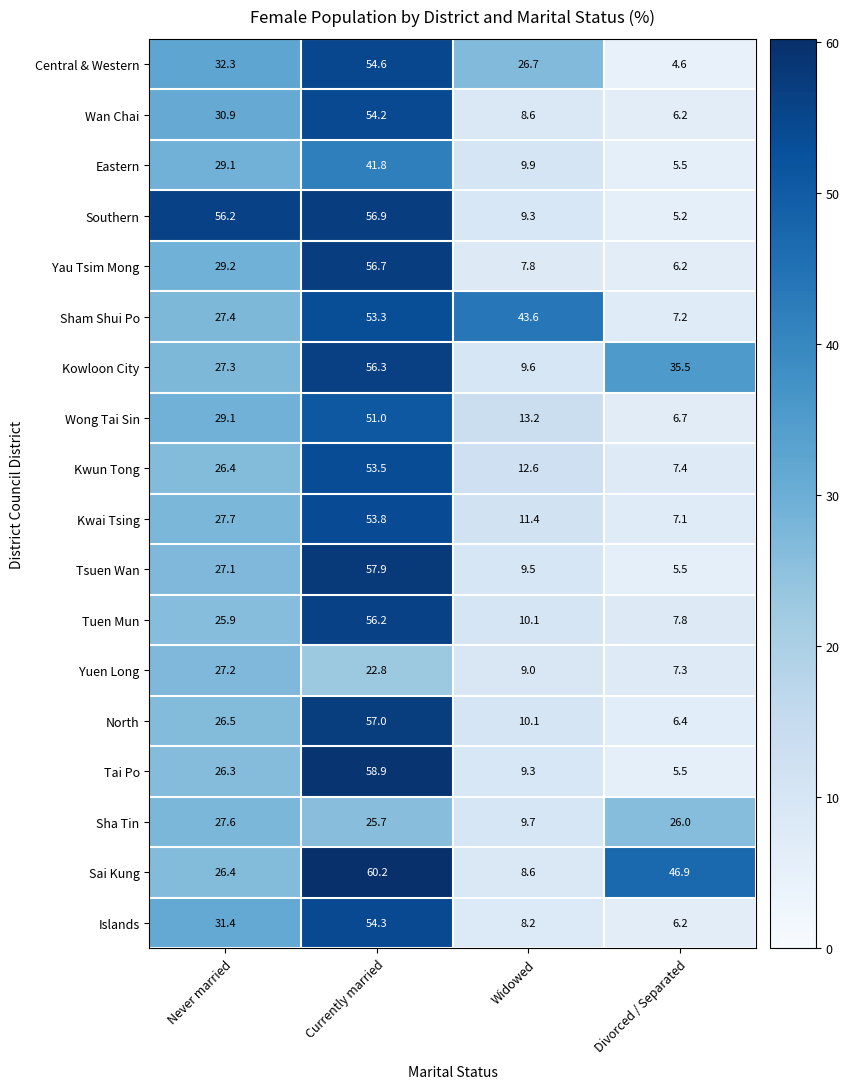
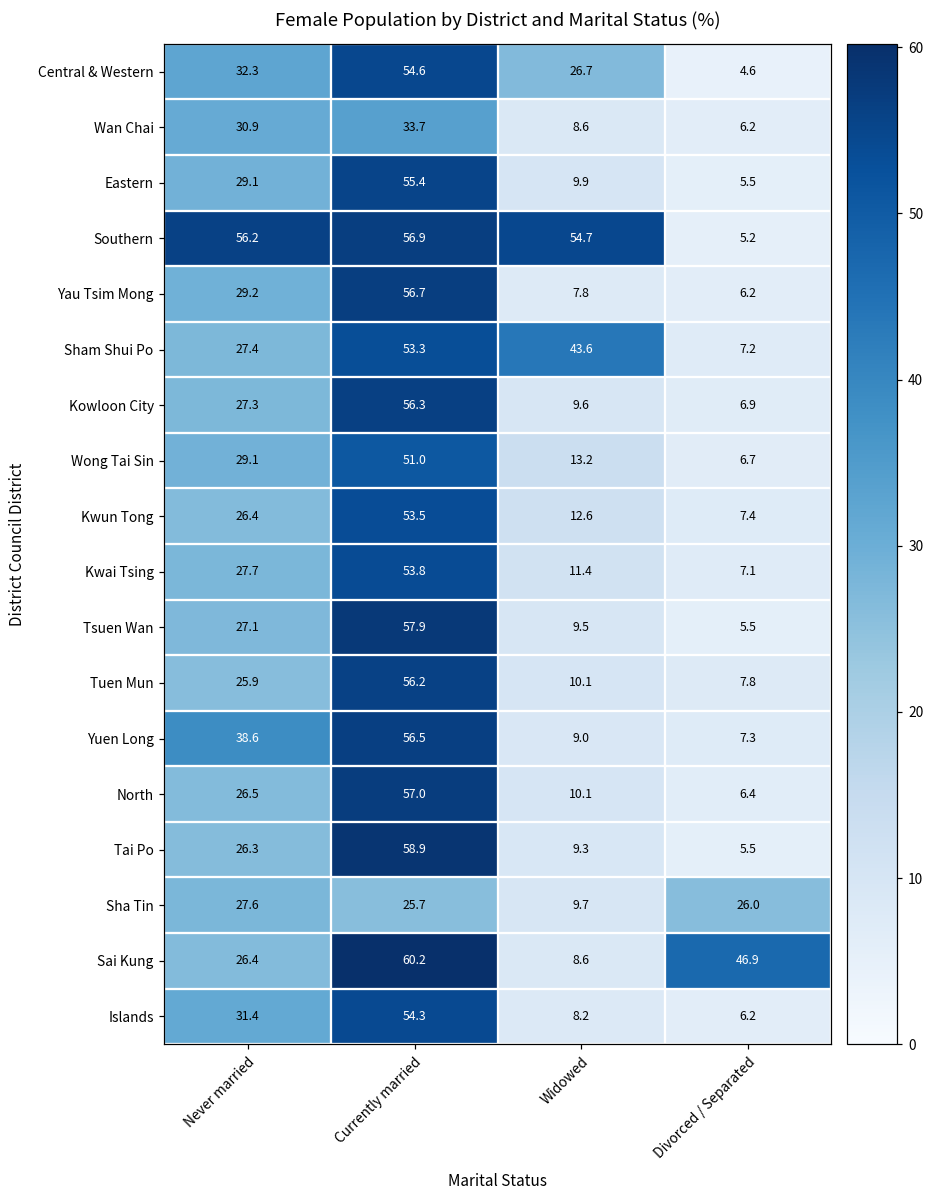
  {
    "Central & Western": {
      "Never married": 32.3,
      "Currently married": 54.6,
      "Widowed": 26.7,
      "Divorced / Separated": 4.6
    },
    "Wan Chai": {
      "Never married": 30.9,
-     "Currently married": 54.2,
+     "Currently married": 33.7,
      "Widowed": 8.6,
      "Divorced / Separated": 6.2
    },
    "Eastern": {
      "Never married": 29.1,
-     "Currently married": 41.8,
+     "Currently married": 55.4,
      "Widowed": 9.9,
      "Divorced / Separated": 5.5
    },
    "Southern": {
      "Never married": 56.2,
      "Currently married": 56.9,
-     "Widowed": 9.3,
+     "Widowed": 54.7,
      "Divorced / Separated": 5.2
    },
    "Yau Tsim Mong": {
      "Never married": 29.2,
      "Currently married": 56.7,
      "Widowed": 7.8,
      "Divorced / Separated": 6.2
    },
    "Sham Shui Po": {
      "Never married": 27.4,
      "Currently married": 53.3,
      "Widowed": 43.6,
      "Divorced / Separated": 7.2
    },
    "Kowloon City": {
      "Never married": 27.3,
      "Currently married": 56.3,
      "Widowed": 9.6,
-     "Divorced / Separated": 35.5
+     "Divorced / Separated": 6.9
    },
    "Wong Tai Sin": {
      "Never married": 29.1,
      "Currently married": 51.0,
      "Widowed": 13.2,
      "Divorced / Separated": 6.7
    },
    "Kwun Tong": {
      "Never married": 26.4,
      "Currently married": 53.5,
      "Widowed": 12.6,
      "Divorced / Separated": 7.4
    },
    "Kwai Tsing": {
      "Never married": 27.7,
      "Currently married": 53.8,
      "Widowed": 11.4,
      "Divorced / Separated": 7.1
    },
    "Tsuen Wan": {
      "Never married": 27.1,
      "Currently married": 57.9,
      "Widowed": 9.5,
      "Divorced / Separated": 5.5
    },
    "Tuen Mun": {
      "Never married": 25.9,
      "Currently married": 56.2,
      "Widowed": 10.1,
      "Divorced / Separated": 7.8
    },
    "Yuen Long": {
-     "Never married": 27.2,
-     "Currently married": 22.8,
+     "Never married": 38.6,
+     "Currently married": 56.5,
      "Widowed": 9.0,
      "Divorced / Separated": 7.3
    },
    "North": {
      "Never married": 26.5,
      "Currently married": 57.0,
      "Widowed": 10.1,
      "Divorced / Separated": 6.4
    },
    "Tai Po": {
      "Never married": 26.3,
      "Currently married": 58.9,
      "Widowed": 9.3,
      "Divorced / Separated": 5.5
    },
    "Sha Tin": {
      "Never married": 27.6,
      "Currently married": 25.7,
      "Widowed": 9.7,
      "Divorced / Separated": 26.0
    },
    "Sai Kung": {
      "Never married": 26.4,
      "Currently married": 60.2,
      "Widowed": 8.6,
      "Divorced / Separated": 46.9
    },
    "Islands": {
      "Never married": 31.4,
      "Currently married": 54.3,
      "Widowed": 8.2,
      "Divorced / Separated": 6.2
    }
  }
